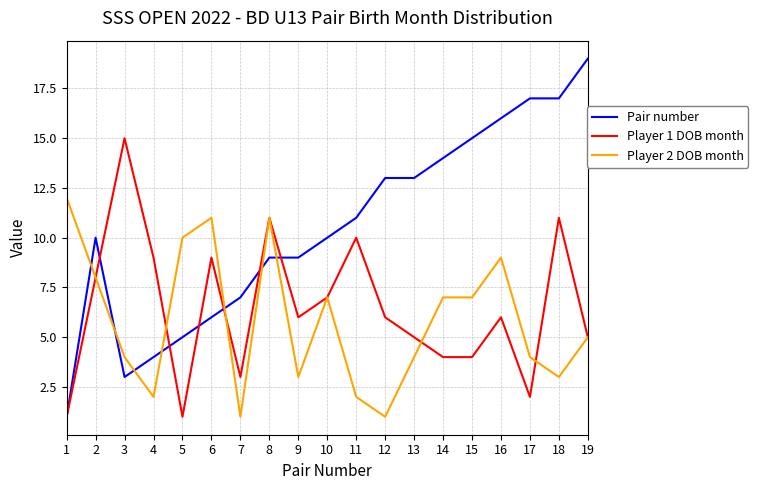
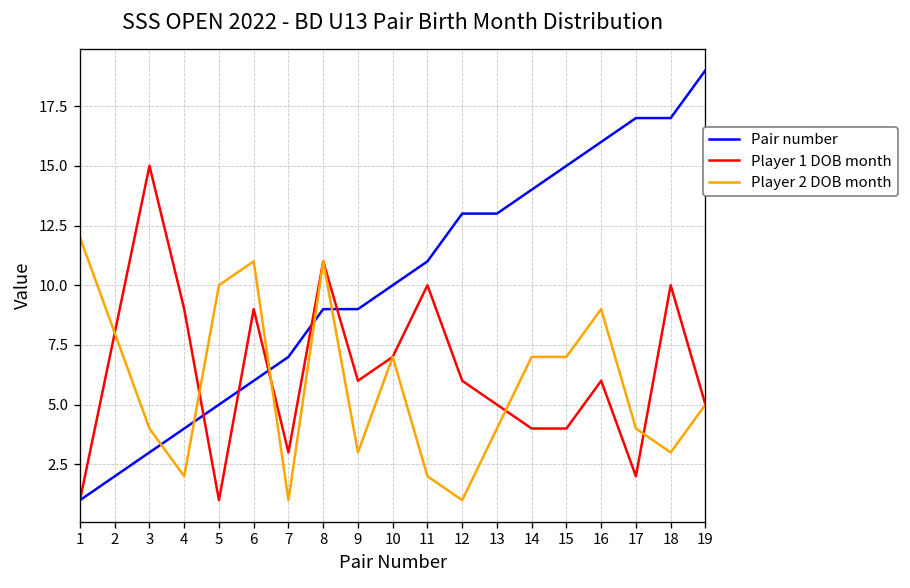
  {
    "Pair number": {
-     "2": 10,
+     "2": 2,
      "3": 3,
      "4": 4,
      "5": 5,
      "6": 6,
      "7": 7,
      "8": 9,
      "9": 9,
      "10": 10,
      "11": 11,
      "12": 13,
      "13": 13,
      "14": 14,
      "15": 15,
      "16": 16,
      "17": 17,
      "18": 17,
      "19": 19
    },
    "Player 1 DOB month": {
      "3": 15,
      "4": 9,
      "5": 1,
      "6": 9,
      "7": 3,
      "9": 6,
      "11": 10,
      "12": 6,
      "13": 5,
      "14": 4,
      "15": 4,
      "16": 6,
      "17": 2,
-     "18": 11
+     "18": 10
    },
    "Player 2 DOB month": {
      "1": 12,
      "3": 4,
      "4": 2,
      "5": 10,
      "6": 11,
      "7": 1,
      "9": 3,
      "11": 2,
      "12": 1,
      "13": 4,
      "14": 7,
      "15": 7,
      "16": 9,
      "17": 4,
      "18": 3
    }
  }
